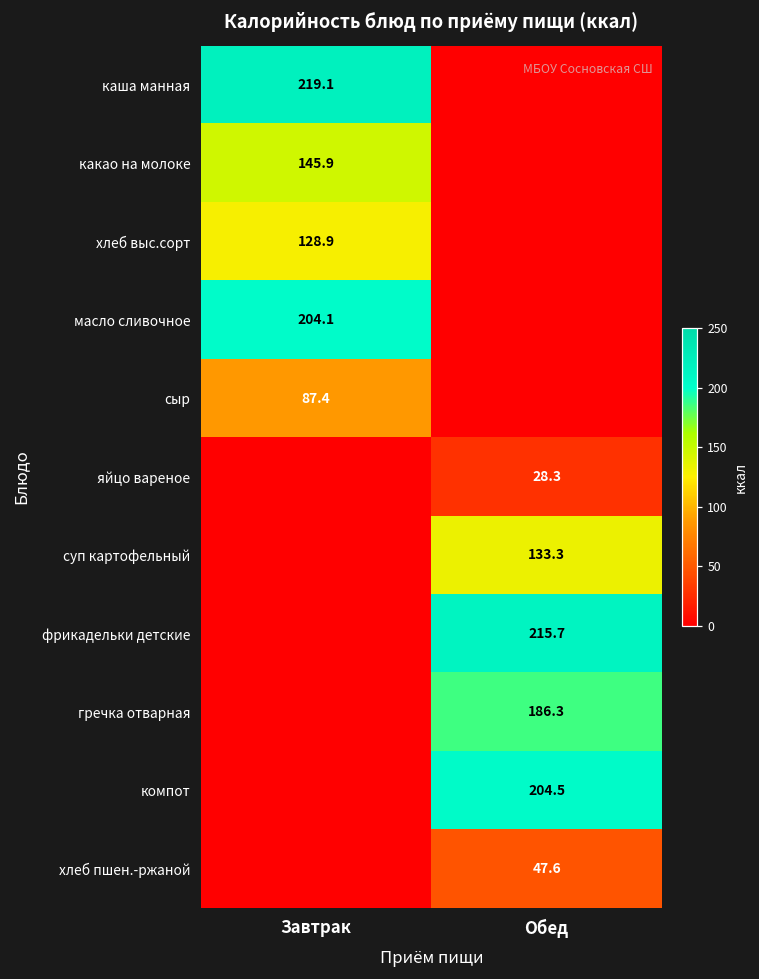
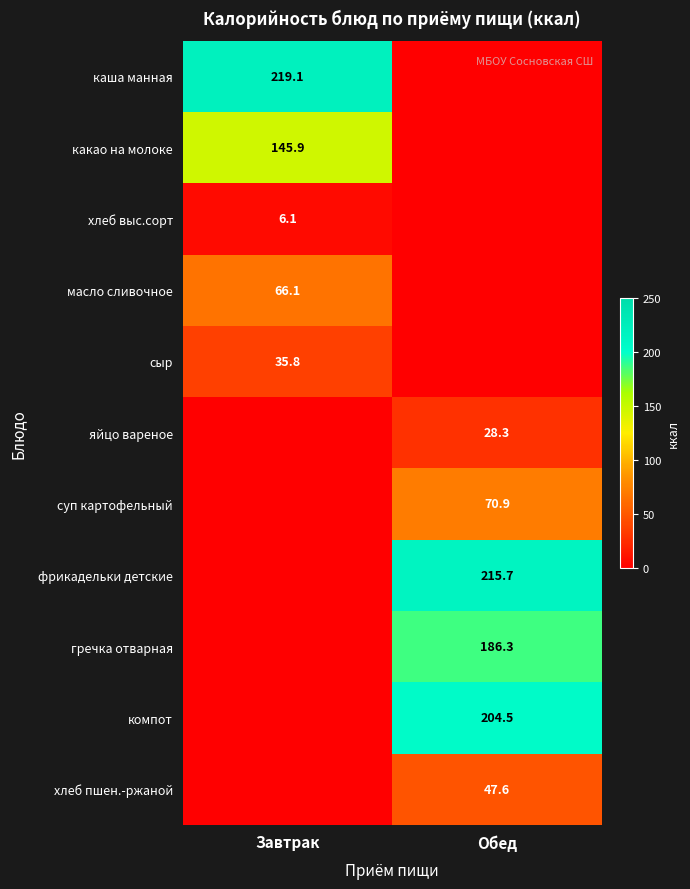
  {
    "каша манная": {
      "Завтрак": 219.1
    },
    "какао на молоке": {
      "Завтрак": 145.9
    },
    "хлеб выс.сорт": {
-     "Завтрак": 128.9
+     "Завтрак": 6.1
    },
    "масло сливочное": {
-     "Завтрак": 204.1
+     "Завтрак": 66.1
    },
    "сыр": {
-     "Завтрак": 87.4
+     "Завтрак": 35.8
    },
    "яйцо вареное": {
      "Обед": 28.3
    },
    "суп картофельный": {
-     "Обед": 133.3
+     "Обед": 70.9
    },
    "фрикадельки детские": {
      "Обед": 215.7
    },
    "гречка отварная": {
      "Обед": 186.3
    },
    "компот": {
      "Обед": 204.5
    },
    "хлеб пшен.-ржаной": {
      "Обед": 47.6
    }
  }
